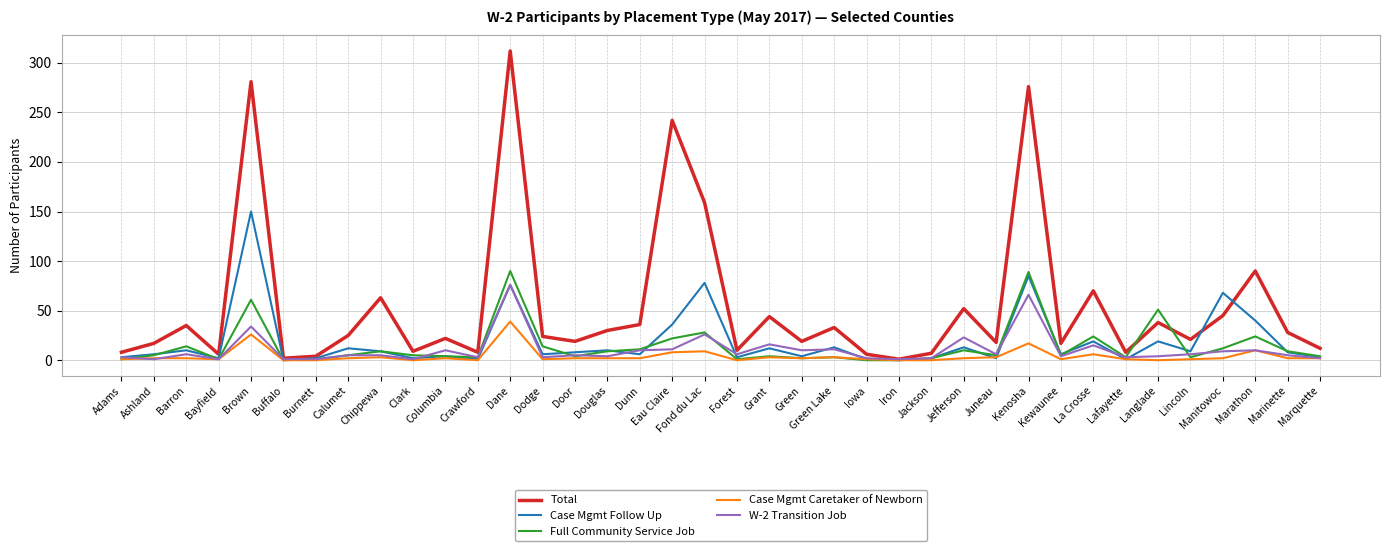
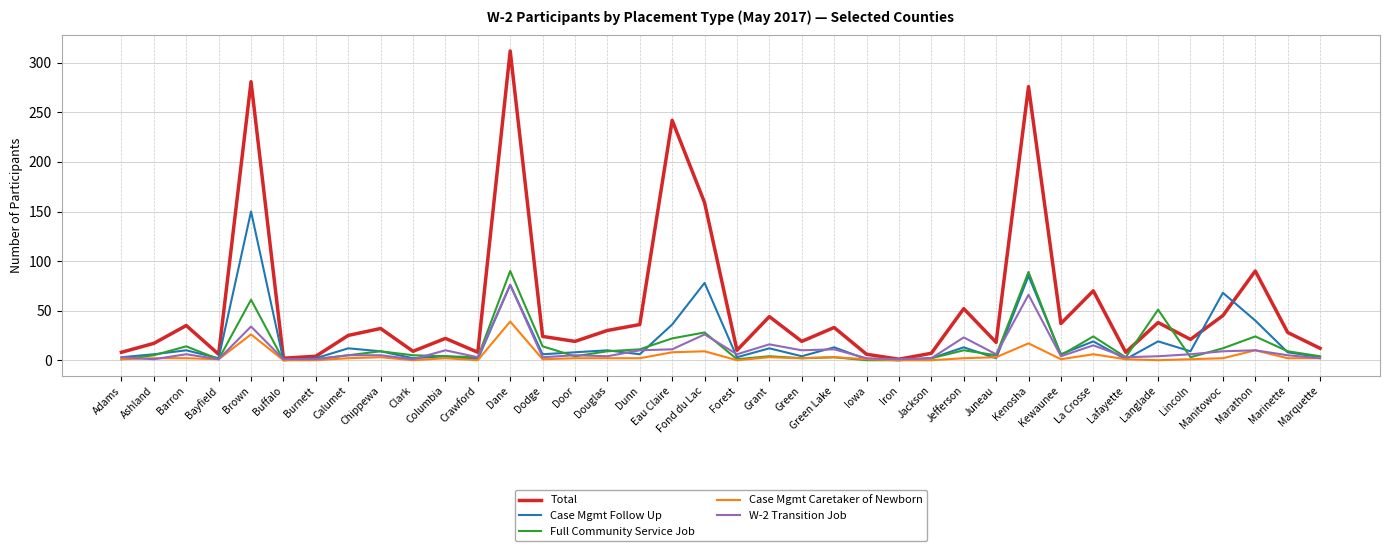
  {
    "Total": {
      "Adams": 10,
      "Ashland": 20,
      "Barron": 40,
      "Bayfield": 10,
      "Brown": 280,
      "Calumet": 30,
-     "Chippewa": 60,
+     "Chippewa": 30,
      "Clark": 10,
      "Columbia": 20,
      "Crawford": 10,
      "Dane": 310,
      "Dodge": 20,
      "Door": 20,
      "Douglas": 30,
      "Dunn": 40,
      "Eau Claire": 240,
      "Fond du Lac": 160,
      "Forest": 10,
      "Grant": 40,
      "Green": 20,
      "Green Lake": 30,
      "Iowa": 10,
      "Jackson": 10,
      "Jefferson": 50,
      "Juneau": 20,
      "Kenosha": 280,
-     "Kewaunee": 20,
+     "Kewaunee": 40,
      "La Crosse": 70,
      "Lafayette": 10,
      "Langlade": 40,
      "Lincoln": 20,
      "Manitowoc": 50,
      "Marathon": 90,
      "Marinette": 30,
      "Marquette": 10
    },
    "Case Mgmt Follow Up": {
      "Barron": 10,
      "Brown": 150,
      "Calumet": 10,
      "Dodge": 10,
      "Door": 10,
      "Dunn": 10,
      "Eau Claire": 40,
      "Fond du Lac": 80,
      "Grant": 10,
      "Jefferson": 10,
      "Kenosha": 90,
      "La Crosse": 20,
      "Langlade": 20,
      "Lincoln": 10,
      "Manitowoc": 70,
      "Marathon": 40
    },
    "Full Community Service Job": {
      "Barron": 10,
      "Brown": 60,
      "Clark": 10,
      "Dane": 90,
      "Dodge": 10,
      "Eau Claire": 20,
      "Jefferson": 10,
      "Kenosha": 90,
      "La Crosse": 20,
      "Langlade": 50,
      "Manitowoc": 10,
      "Marathon": 20
    },
    "Case Mgmt Caretaker of Newborn": {
      "Barron": 0,
      "Brown": 30,
      "Calumet": 0,
      "Dane": 40,
      "Dunn": 0,
      "Eau Claire": 10,
      "Fond du Lac": 10,
      "Jefferson": 0,
      "Kenosha": 20,
      "Kewaunee": 0,
      "La Crosse": 10,
      "Langlade": 0,
      "Manitowoc": 0,
      "Marinette": 0
    },
    "W-2 Transition Job": {
      "Barron": 10,
      "Brown": 30,
      "Columbia": 10,
      "Eau Claire": 10,
      "Forest": 10,
      "Grant": 20,
      "Green": 10,
      "Jefferson": 20,
      "Kenosha": 70,
      "La Crosse": 20,
      "Langlade": 0,
      "Lincoln": 10,
      "Manitowoc": 10,
      "Marinette": 10
    }
  }
